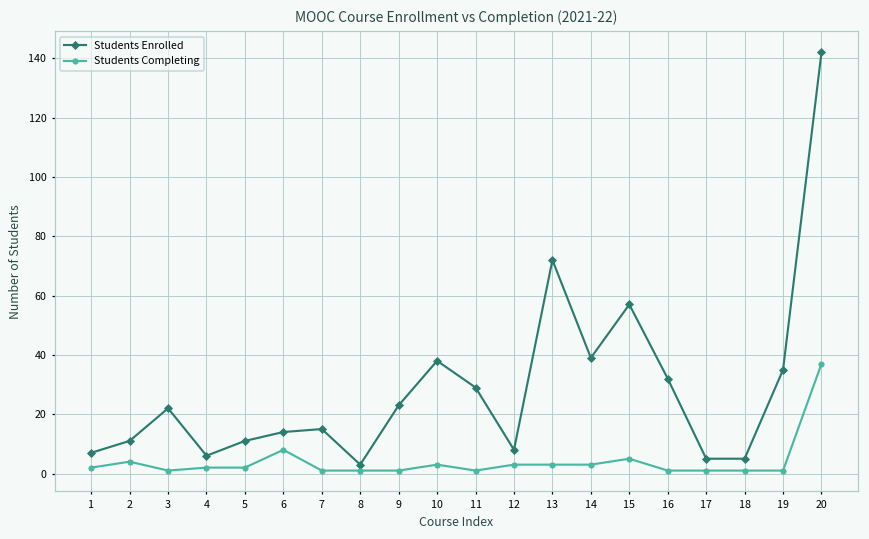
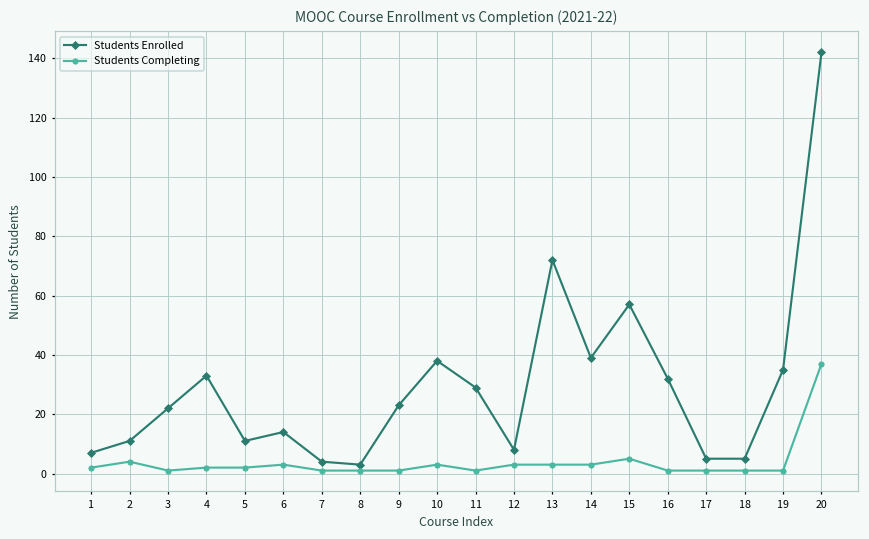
  {
    "Students Enrolled": {
      "1": 7,
      "2": 11,
      "3": 22,
-     "4": 6,
+     "4": 33,
      "5": 11,
      "6": 14,
-     "7": 15,
+     "7": 4,
      "8": 3,
      "9": 23,
      "10": 38,
      "11": 29,
      "12": 8,
      "13": 72,
      "14": 39,
      "15": 57,
      "16": 32,
      "17": 5,
      "18": 5,
      "19": 35,
      "20": 142
    },
    "Students Completing": {
      "1": 2,
      "2": 4,
      "3": 1,
      "4": 2,
      "5": 2,
-     "6": 8,
+     "6": 3,
      "7": 1,
      "8": 1,
      "9": 1,
      "10": 3,
      "11": 1,
      "12": 3,
      "13": 3,
      "14": 3,
      "15": 5,
      "16": 1,
      "17": 1,
      "18": 1,
      "19": 1,
      "20": 37
    }
  }
